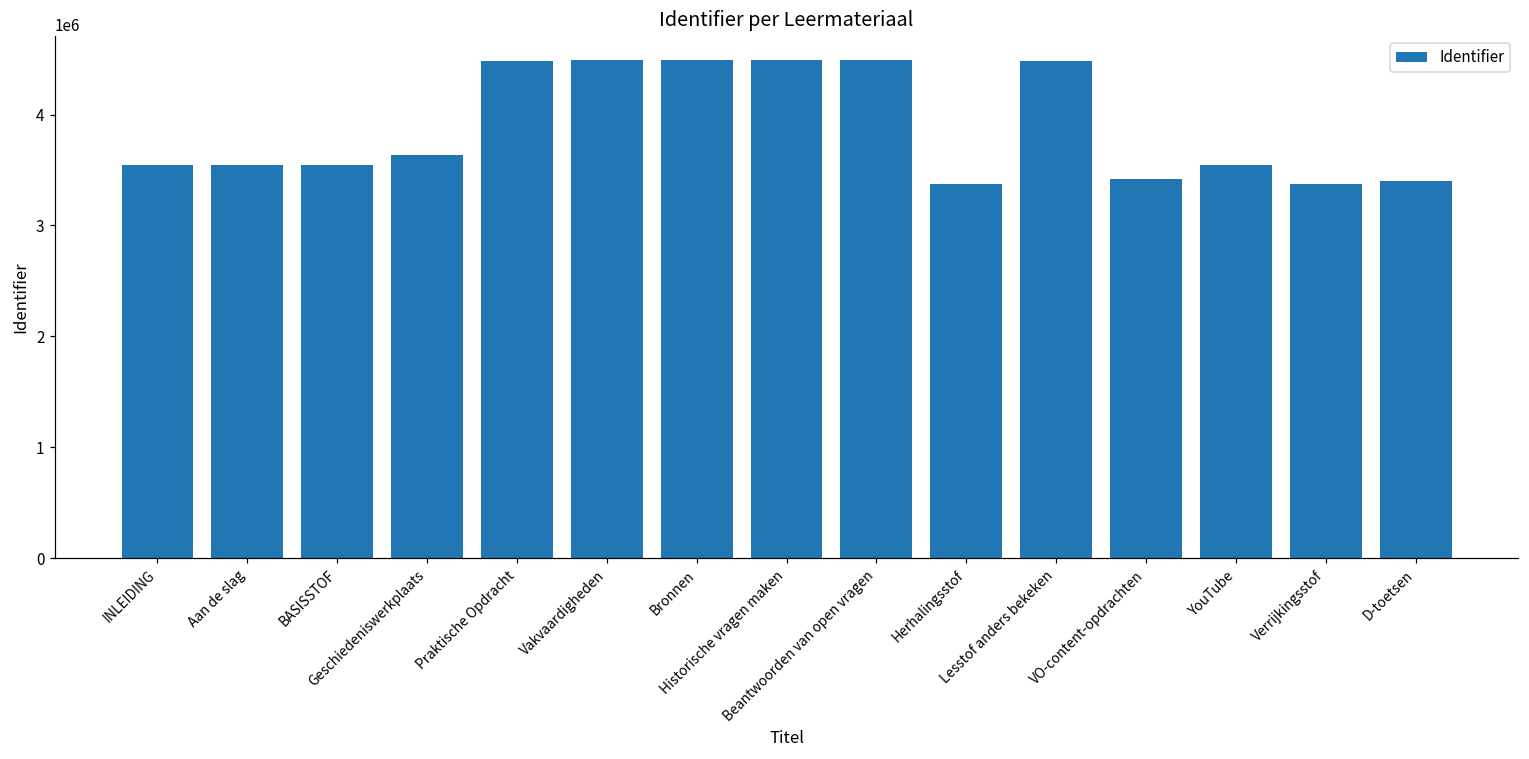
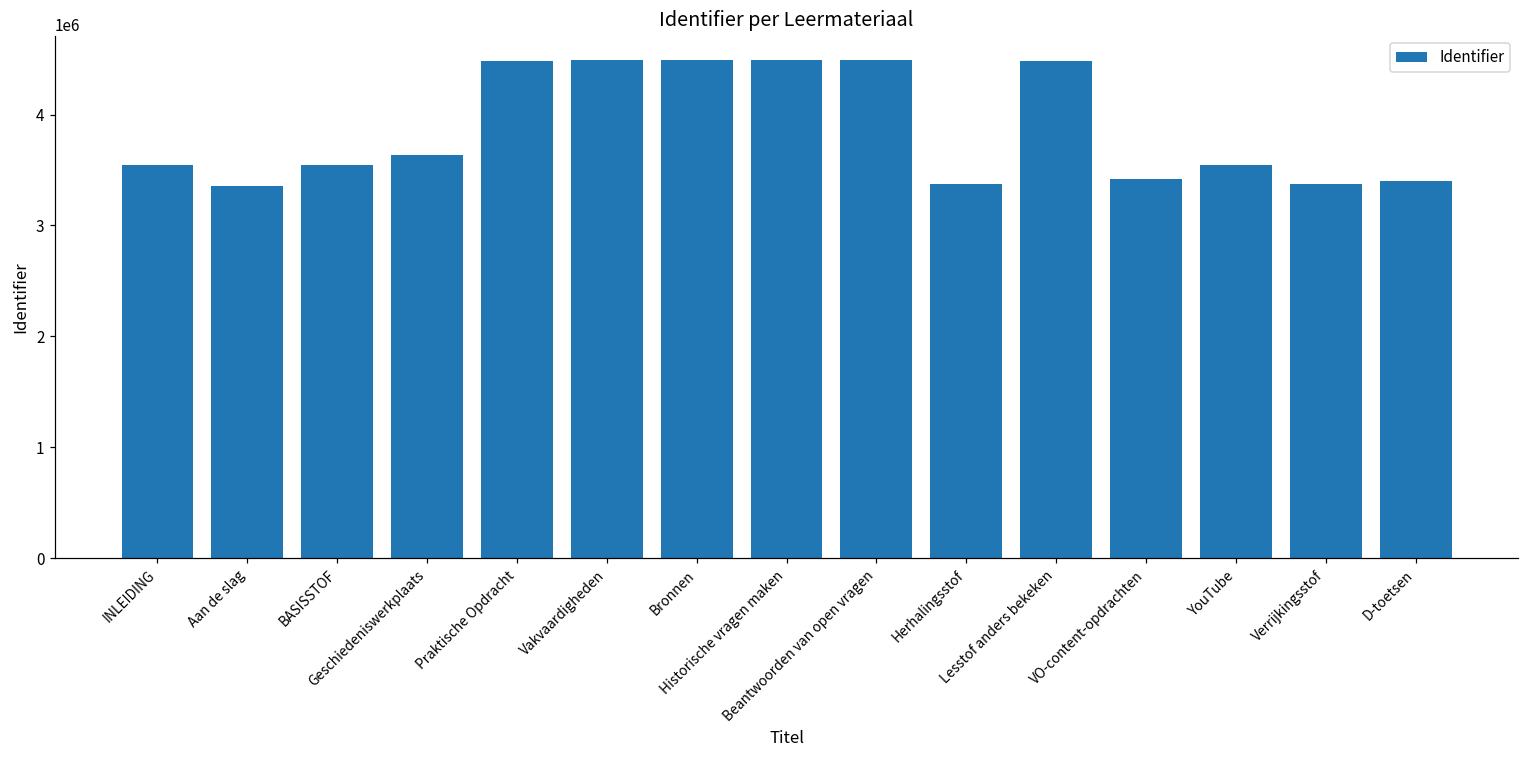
  {
    "INLEIDING": 3540000,
-   "Aan de slag": 3540000,
+   "Aan de slag": 3350000,
    "BASISSTOF": 3540000,
    "Geschiedeniswerkplaats": 3630000,
    "Praktische Opdracht": 4490000,
    "Vakvaardigheden": 4490000,
    "Bronnen": 4490000,
    "Historische vragen maken": 4490000,
    "Beantwoorden van open vragen": 4490000,
    "Herhalingsstof": 3380000,
    "Lesstof anders bekeken": 4490000,
    "VO-content-opdrachten": 3420000,
    "YouTube": 3540000,
    "Verrijkingsstof": 3380000,
    "D-toetsen": 3400000
  }
